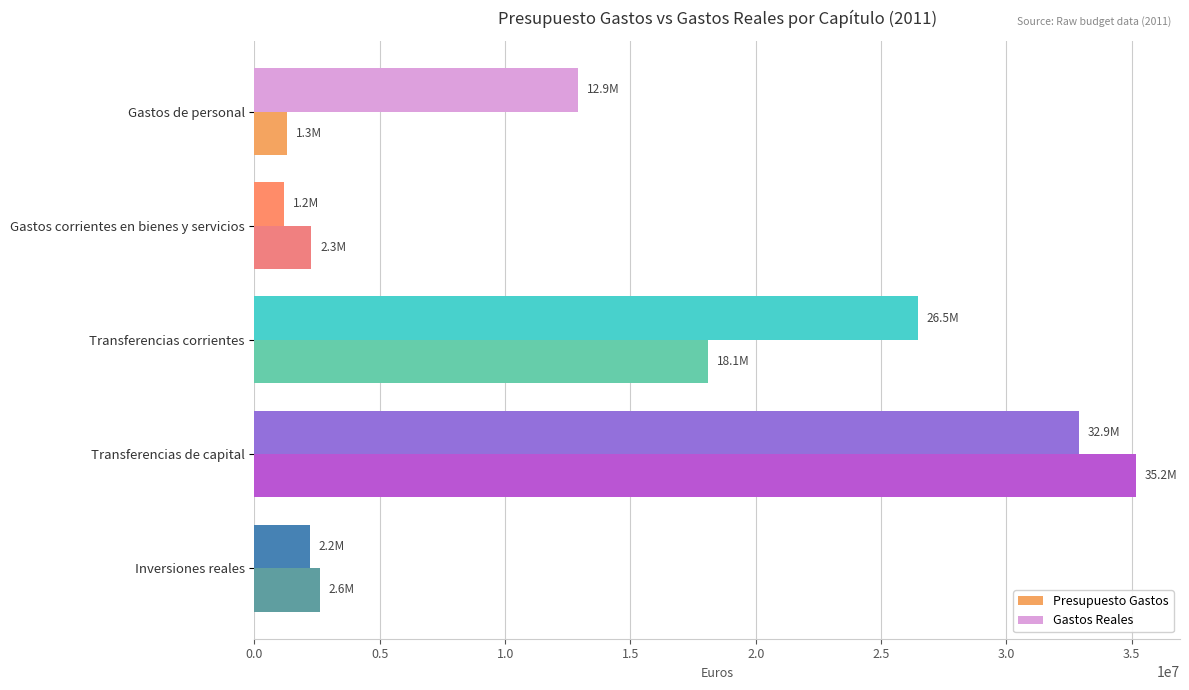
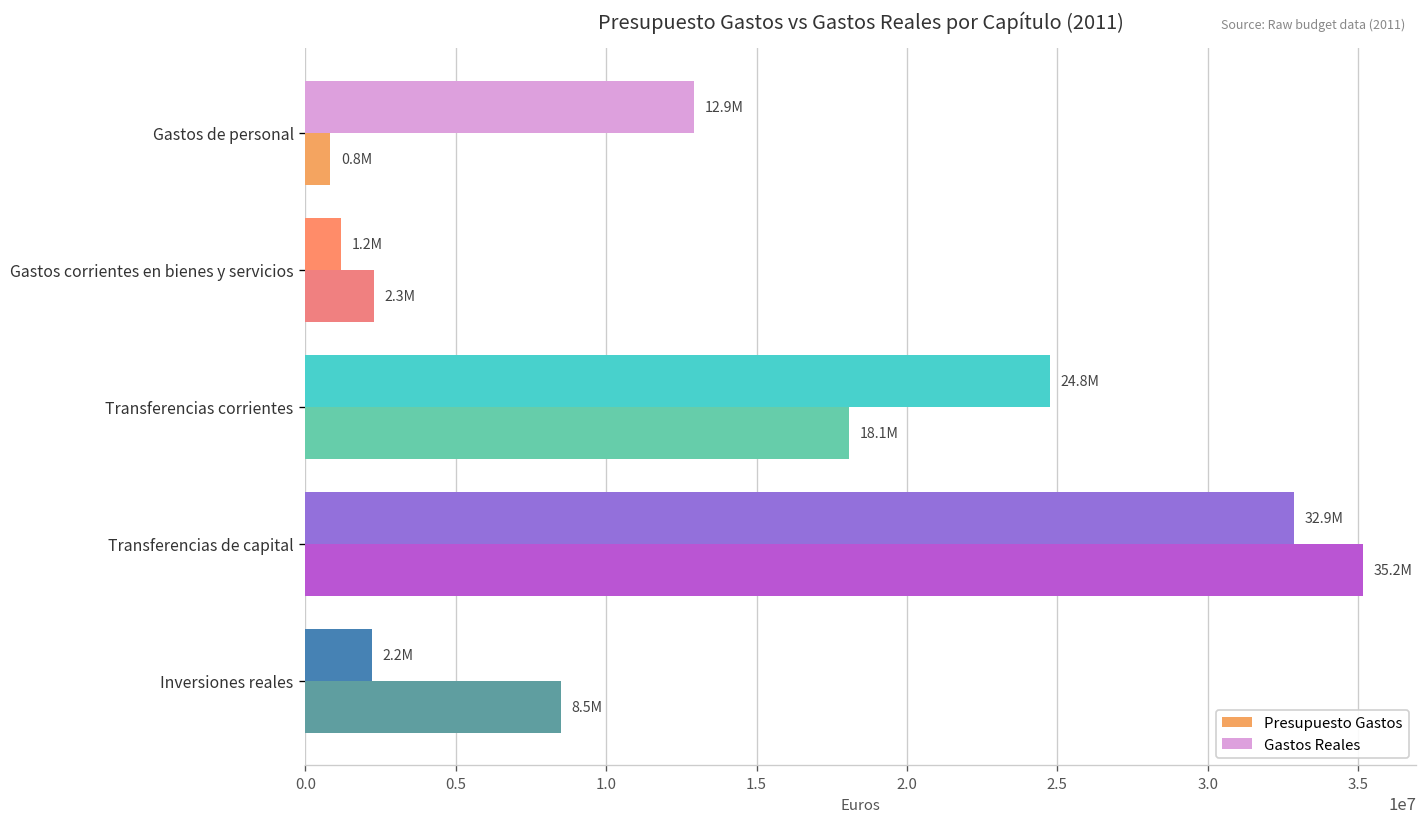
  {
    "Presupuesto Gastos": {
-     "Gastos de personal": "1.3M",
+     "Gastos de personal": "0.8M",
      "Gastos corrientes en bienes y servicios": "2.3M",
      "Transferencias corrientes": "18.1M",
      "Transferencias de capital": "35.2M",
-     "Inversiones reales": "2.6M"
+     "Inversiones reales": "8.5M"
    },
    "Gastos Reales": {
      "Gastos de personal": "12.9M",
      "Gastos corrientes en bienes y servicios": "1.2M",
-     "Transferencias corrientes": "26.5M",
+     "Transferencias corrientes": "24.8M",
      "Transferencias de capital": "32.9M",
      "Inversiones reales": "2.2M"
    }
  }
